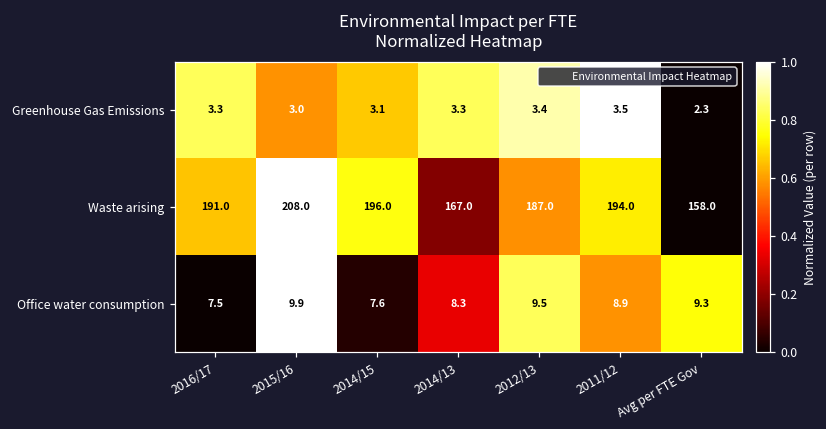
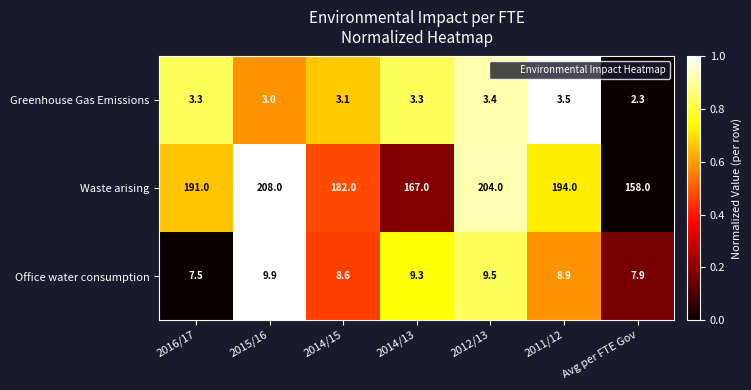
  {
    "Greenhouse Gas Emissions": {
      "2016/17": 3.3,
      "2015/16": 3.0,
      "2014/15": 3.1,
      "2014/13": 3.3,
      "2012/13": 3.4,
      "2011/12": 3.5,
      "Avg per FTE Gov": 2.3
    },
    "Waste arising": {
      "2016/17": 191.0,
      "2015/16": 208.0,
-     "2014/15": 196.0,
+     "2014/15": 182.0,
      "2014/13": 167.0,
-     "2012/13": 187.0,
+     "2012/13": 204.0,
      "2011/12": 194.0,
      "Avg per FTE Gov": 158.0
    },
    "Office water consumption": {
      "2016/17": 7.5,
      "2015/16": 9.9,
-     "2014/15": 7.6,
-     "2014/13": 8.3,
+     "2014/15": 8.6,
+     "2014/13": 9.3,
      "2012/13": 9.5,
      "2011/12": 8.9,
-     "Avg per FTE Gov": 9.3
+     "Avg per FTE Gov": 7.9
    }
  }
